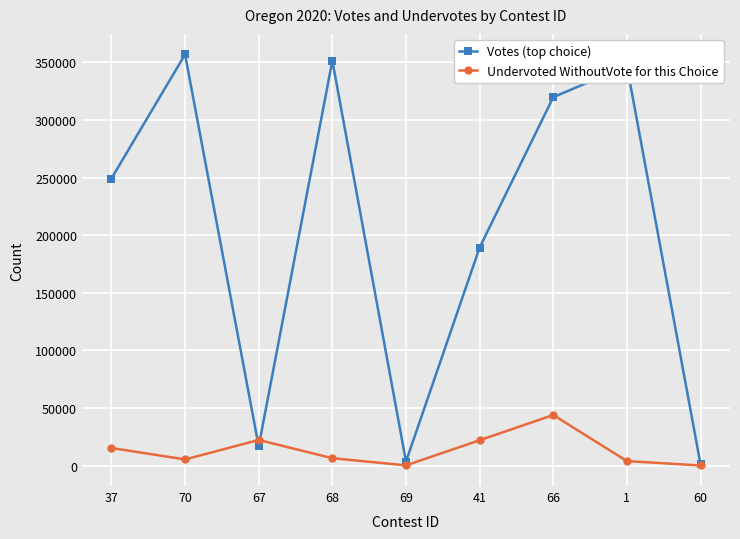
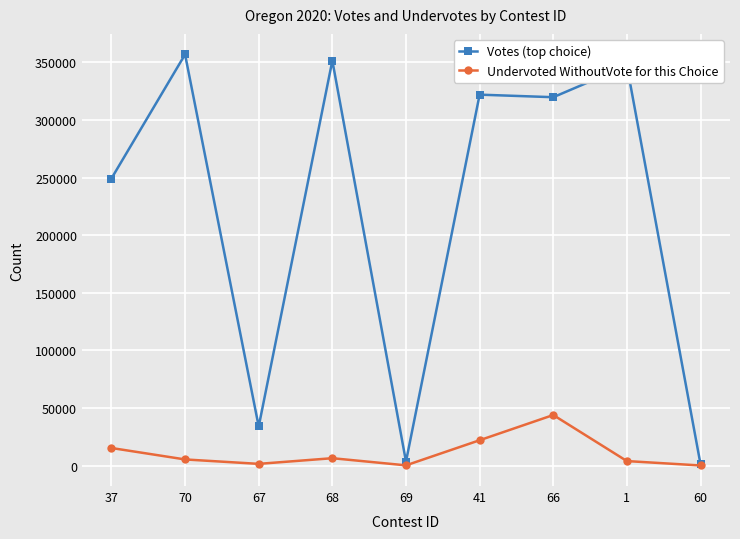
  {
    "Votes (top choice)": {
      "37": 249000,
      "70": 357000,
-     "67": 17000,
+     "67": 34000,
      "68": 351000,
      "69": 3000,
-     "41": 189000,
+     "41": 322000,
      "66": 320000
    },
    "Undervoted WithoutVote for this Choice": {
      "37": 15000,
      "70": 5000,
-     "67": 22000,
+     "67": 1000,
      "68": 6000,
      "69": 0,
      "41": 22000,
      "66": 44000,
      "1": 4000
    }
  }
